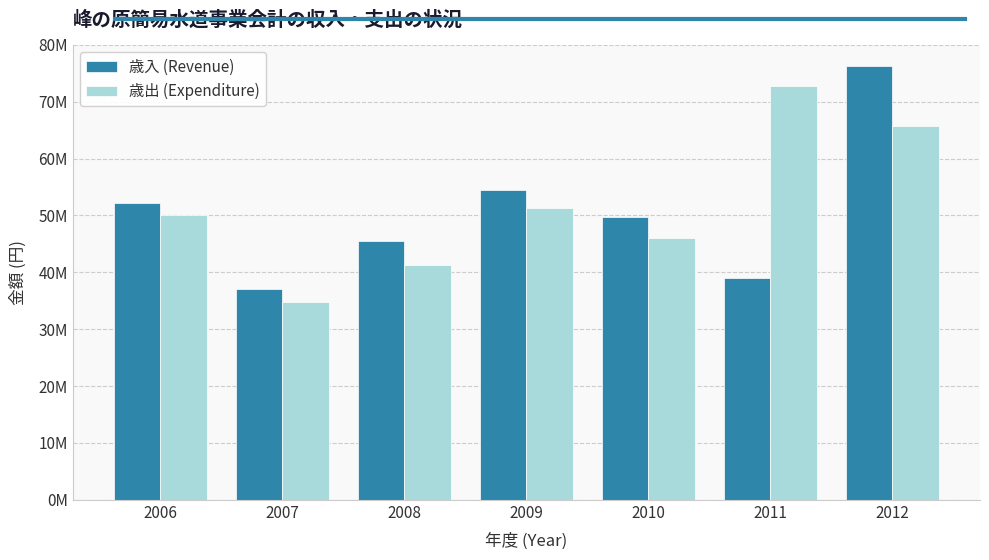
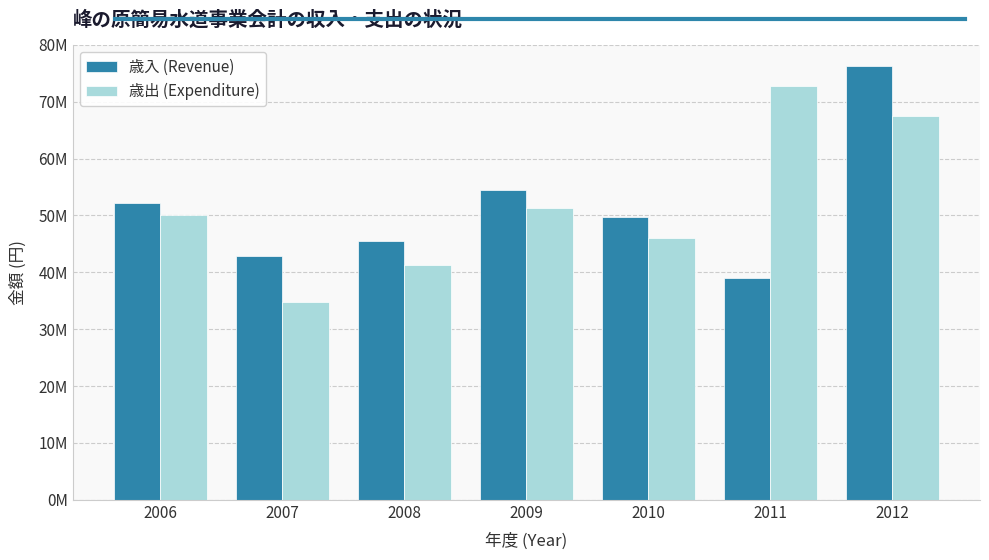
  {
    "歳入 (Revenue)": {
      "2006": 52000000,
-     "2007": 37000000,
+     "2007": 43000000,
      "2008": 45000000,
      "2009": 54000000,
      "2010": 50000000,
      "2011": 39000000,
      "2012": 76000000
    },
    "歳出 (Expenditure)": {
      "2006": 50000000,
      "2007": 35000000,
      "2008": 41000000,
      "2009": 51000000,
      "2010": 46000000,
      "2011": 73000000,
-     "2012": 66000000
+     "2012": 68000000
    }
  }
